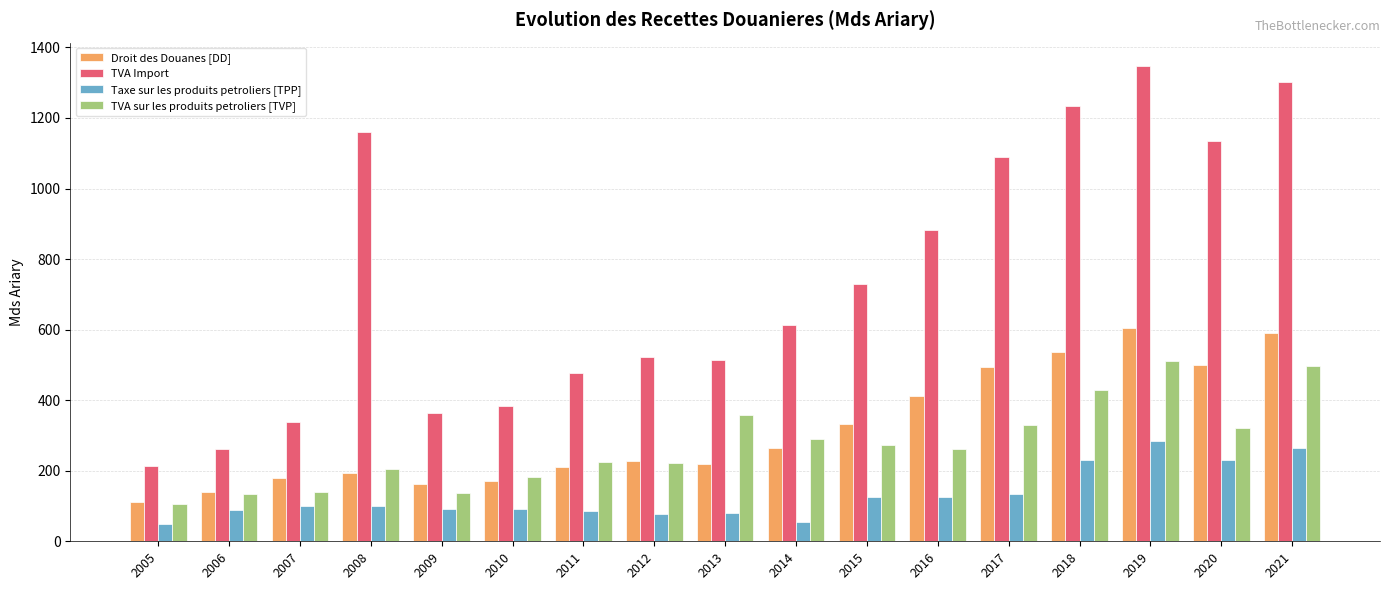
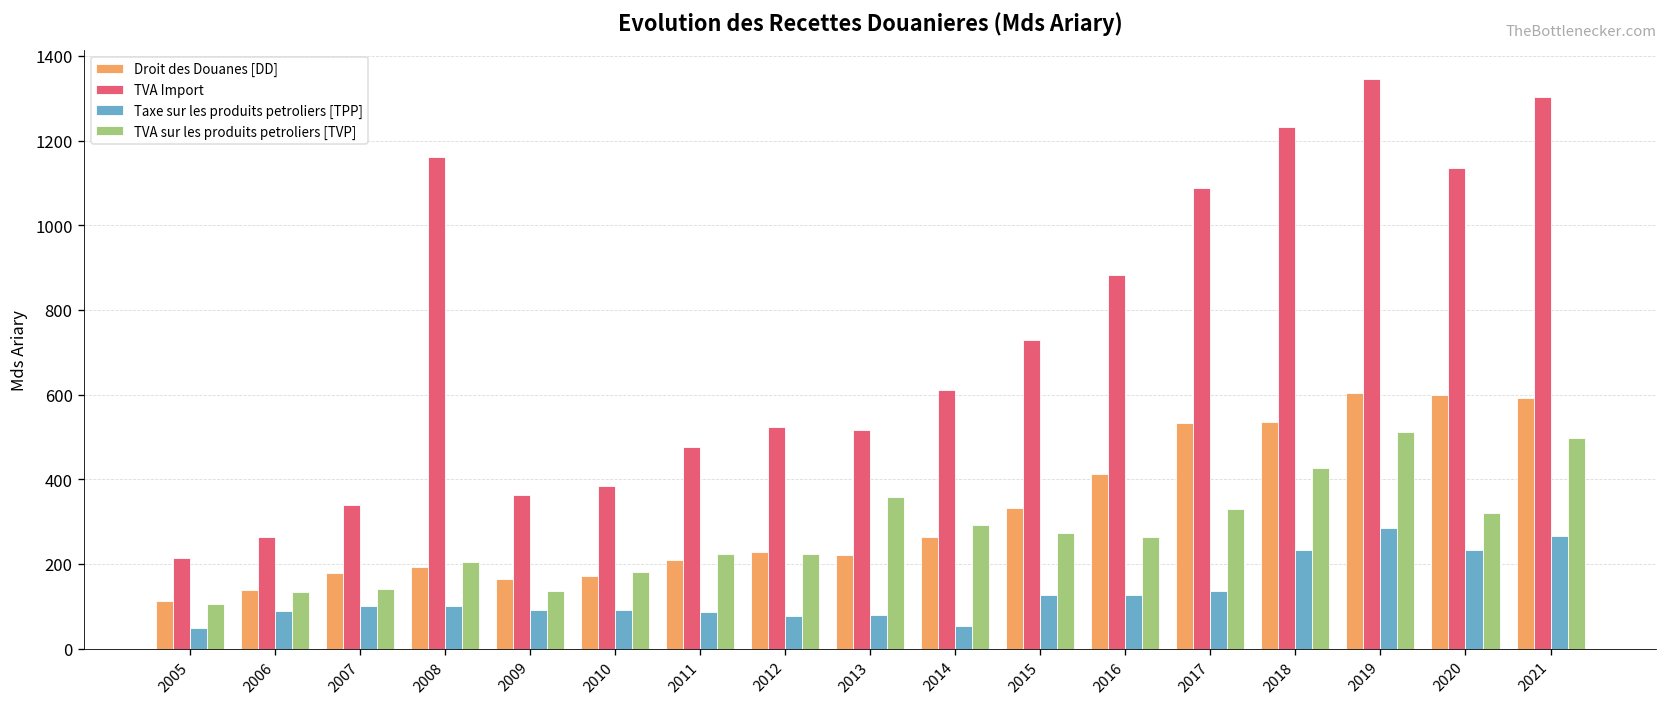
  {
    "Droit des Douanes [DD]": {
      "2005": 110,
      "2006": 140,
      "2007": 180,
      "2008": 190,
      "2009": 160,
      "2010": 170,
      "2011": 210,
      "2012": 230,
      "2013": 220,
      "2014": 260,
      "2015": 330,
      "2016": 410,
-     "2017": 490,
+     "2017": 530,
      "2018": 540,
      "2019": 600,
-     "2020": 500,
+     "2020": 600,
      "2021": 590
    },
    "TVA Import": {
      "2005": 210,
      "2006": 260,
      "2007": 340,
      "2008": 1160,
      "2009": 360,
      "2010": 380,
      "2011": 480,
      "2012": 520,
      "2013": 520,
      "2014": 610,
      "2015": 730,
      "2016": 880,
      "2017": 1090,
      "2018": 1230,
      "2019": 1350,
      "2020": 1140,
      "2021": 1300
    },
    "Taxe sur les produits petroliers [TPP]": {
      "2005": 50,
      "2006": 90,
      "2007": 100,
      "2008": 100,
      "2009": 90,
      "2010": 90,
      "2011": 90,
      "2012": 80,
      "2013": 80,
      "2014": 50,
      "2015": 130,
      "2016": 130,
      "2017": 140,
      "2018": 230,
      "2019": 290,
      "2020": 230,
      "2021": 260
    },
    "TVA sur les produits petroliers [TVP]": {
      "2005": 110,
      "2006": 130,
      "2007": 140,
      "2008": 200,
      "2009": 140,
      "2010": 180,
      "2011": 220,
      "2012": 220,
      "2013": 360,
      "2014": 290,
      "2015": 270,
      "2016": 260,
      "2017": 330,
      "2018": 430,
      "2019": 510,
      "2020": 320,
      "2021": 500
    }
  }
